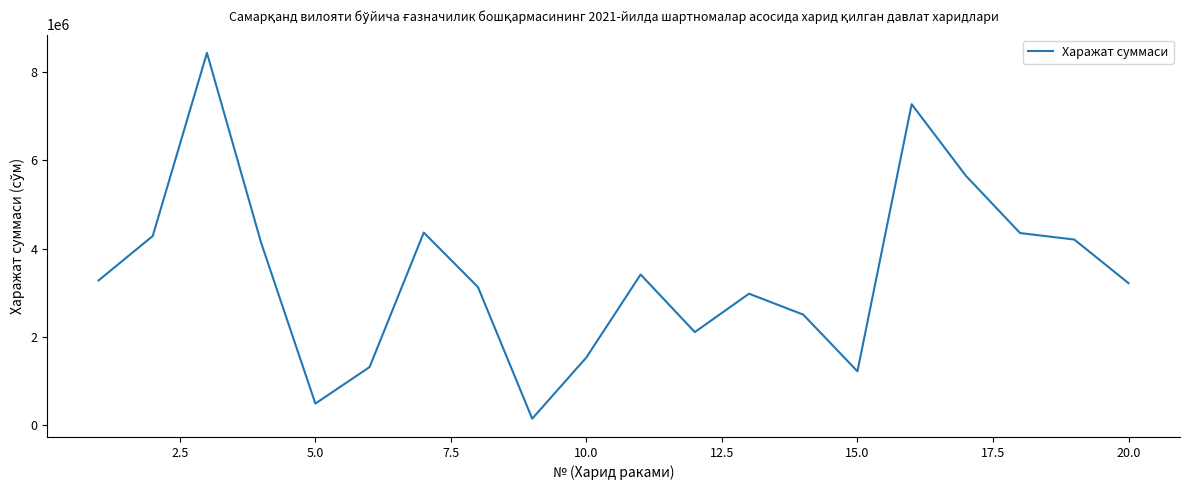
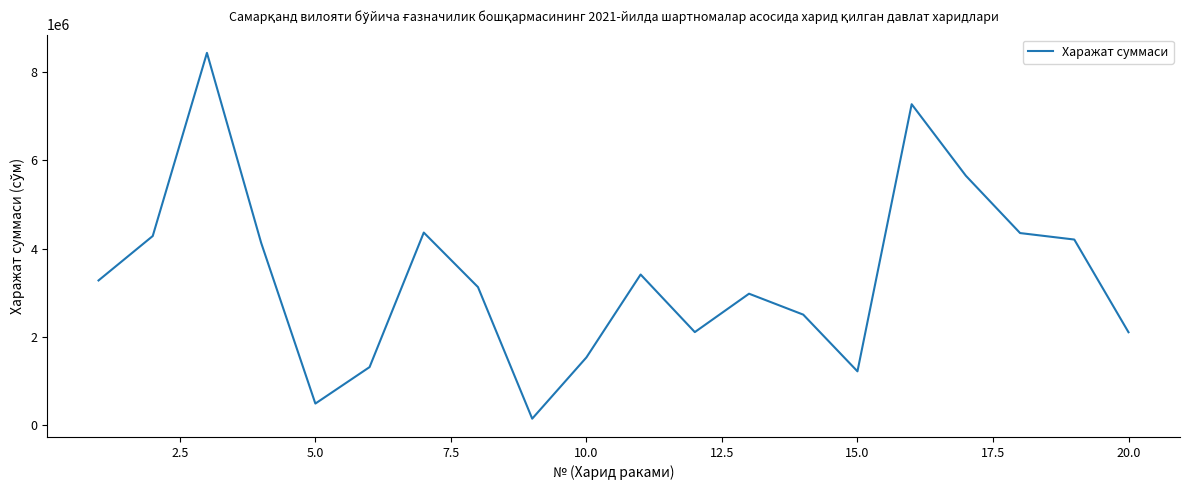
  {
    "5.0": 500000,
    "10.0": 1500000,
    "15.0": 1200000,
-   "20.0": 3200000
+   "20.0": 2100000
  }
